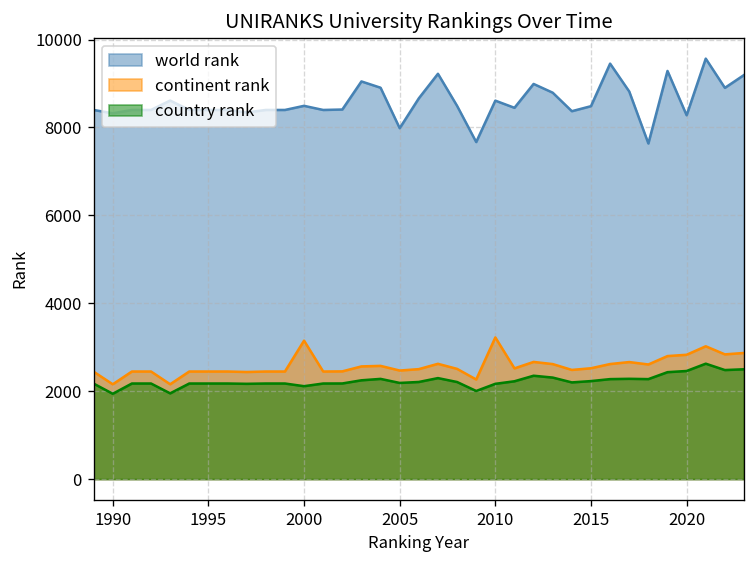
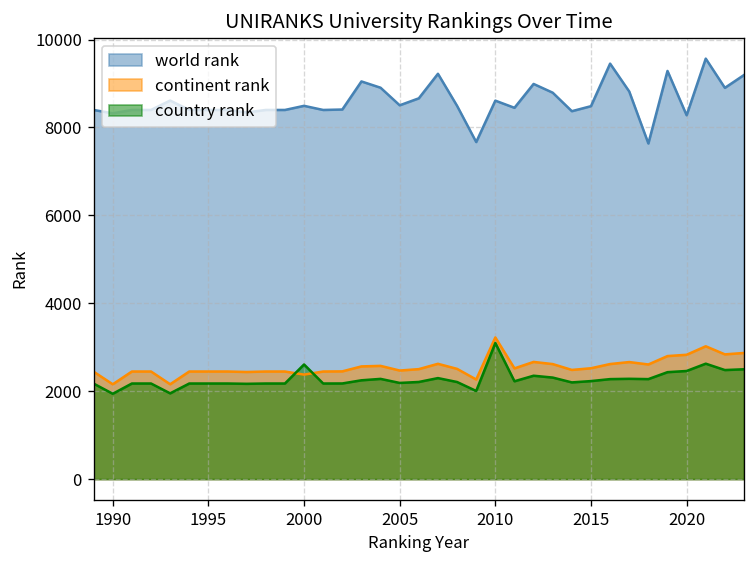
  {
    "world rank": {
      "2000": 8500,
-     "2005": 8000,
+     "2005": 8500,
      "2010": 8600,
      "2015": 8500,
      "2020": 8300
    },
    "continent rank": {
      "1990": 2200,
      "1995": 2400,
-     "2000": 3100,
+     "2000": 2400,
      "2005": 2500,
      "2010": 3200,
      "2015": 2500,
      "2020": 2800
    },
    "country rank": {
      "1990": 1900,
      "1995": 2200,
-     "2000": 2100,
+     "2000": 2600,
      "2005": 2200,
-     "2010": 2200,
+     "2010": 3100,
      "2015": 2200,
      "2020": 2500
    }
  }
